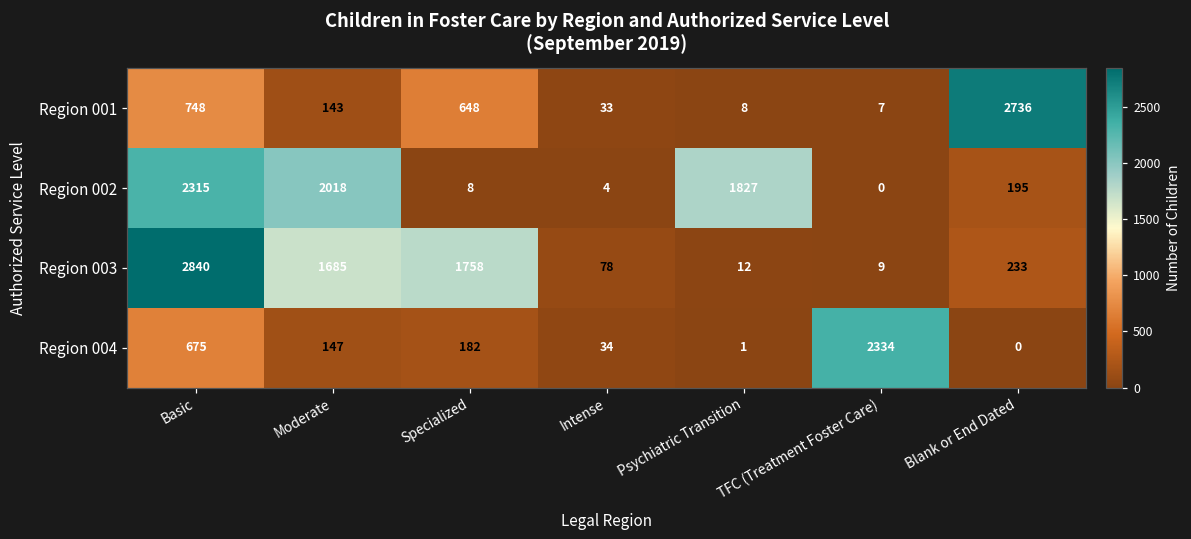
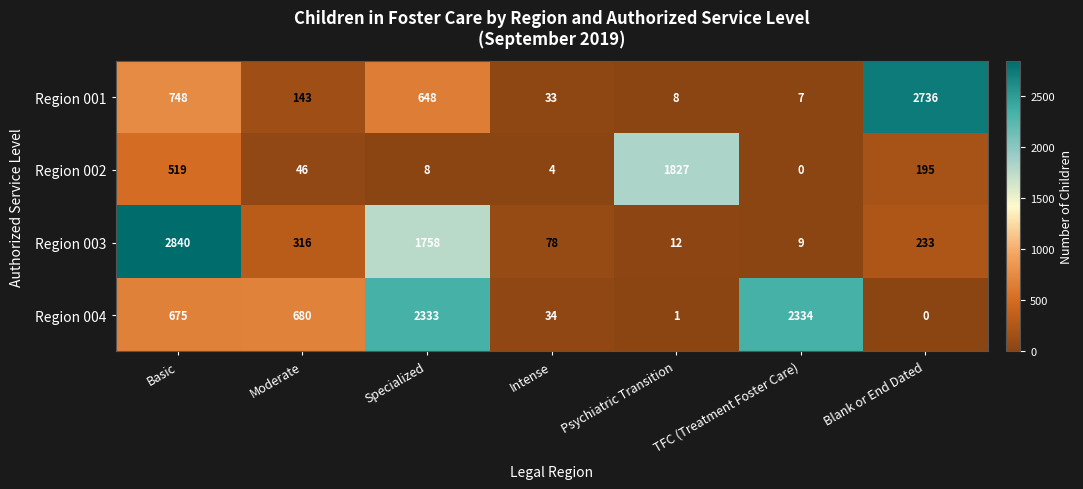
  {
    "Region 001": {
      "Basic": 748,
      "Moderate": 143,
      "Specialized": 648,
      "Intense": 33,
      "Psychiatric Transition": 8,
      "TFC (Treatment Foster Care)": 7,
      "Blank or End Dated": 2736
    },
    "Region 002": {
-     "Basic": 2315,
-     "Moderate": 2018,
+     "Basic": 519,
+     "Moderate": 46,
      "Specialized": 8,
      "Intense": 4,
      "Psychiatric Transition": 1827,
      "TFC (Treatment Foster Care)": 0,
      "Blank or End Dated": 195
    },
    "Region 003": {
      "Basic": 2840,
-     "Moderate": 1685,
+     "Moderate": 316,
      "Specialized": 1758,
      "Intense": 78,
      "Psychiatric Transition": 12,
      "TFC (Treatment Foster Care)": 9,
      "Blank or End Dated": 233
    },
    "Region 004": {
      "Basic": 675,
-     "Moderate": 147,
-     "Specialized": 182,
+     "Moderate": 680,
+     "Specialized": 2333,
      "Intense": 34,
      "Psychiatric Transition": 1,
      "TFC (Treatment Foster Care)": 2334,
      "Blank or End Dated": 0
    }
  }
